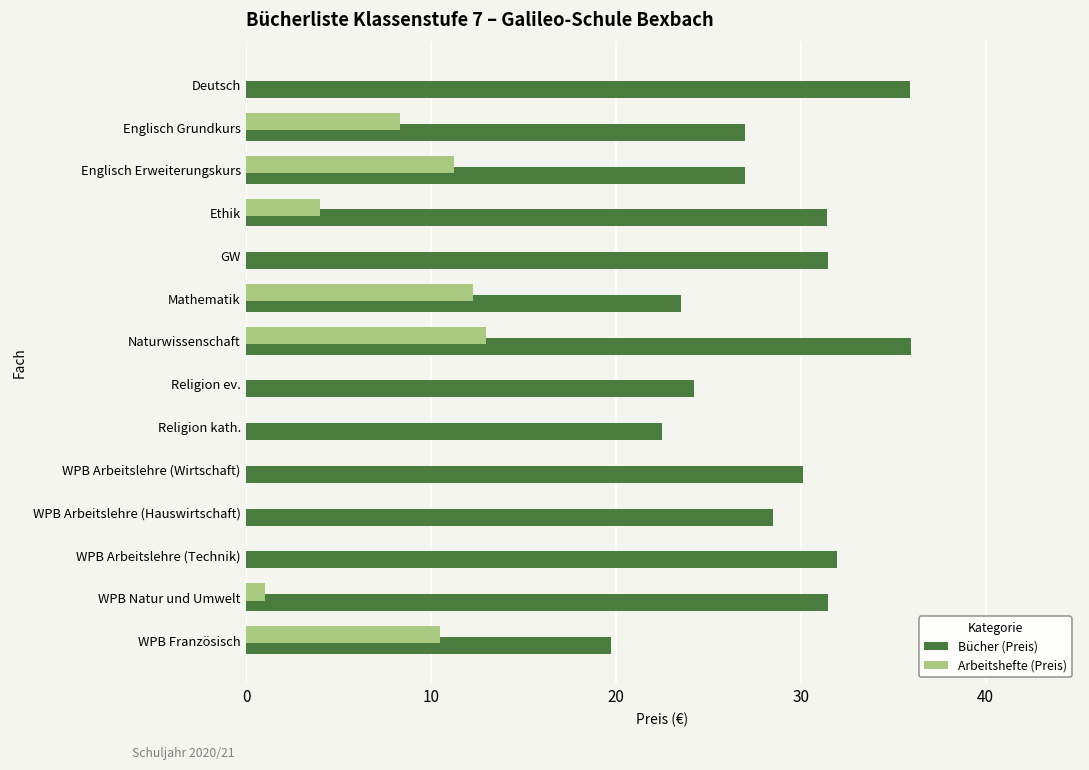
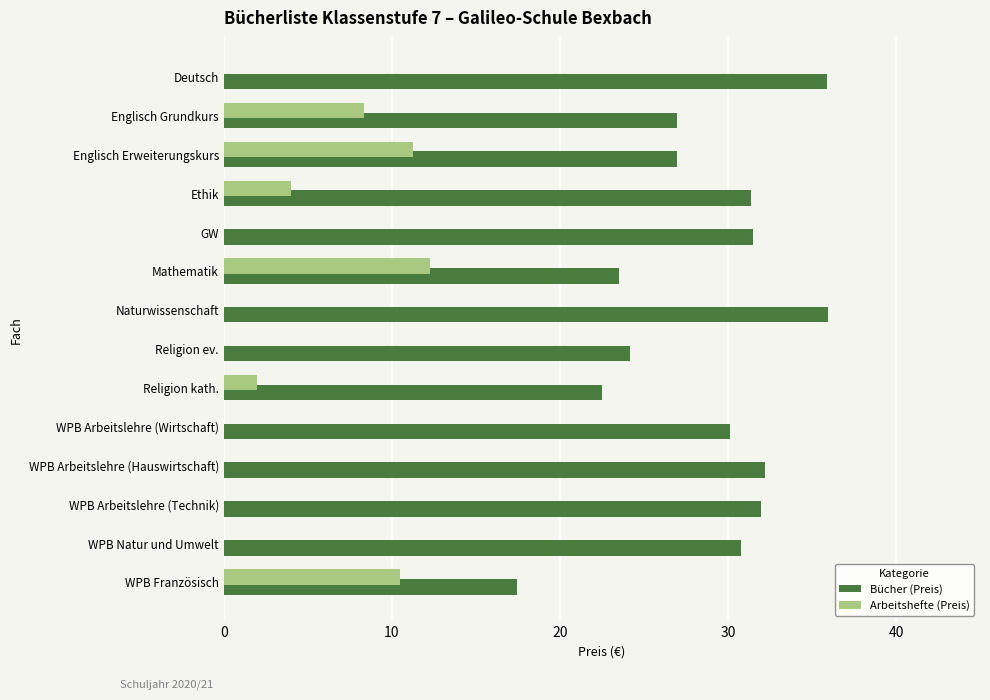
  {
    "Bücher (Preis)": {
      "Deutsch": 35.9,
      "Englisch Grundkurs": 27.0,
      "Englisch Erweiterungskurs": 27.0,
      "Ethik": 31.4,
      "GW": 31.5,
      "Mathematik": 23.5,
      "Naturwissenschaft": 36.0,
      "Religion ev.": 24.2,
      "Religion kath.": 22.5,
      "WPB Arbeitslehre (Wirtschaft)": 30.1,
-     "WPB Arbeitslehre (Hauswirtschaft)": 28.5,
+     "WPB Arbeitslehre (Hauswirtschaft)": 32.2,
      "WPB Arbeitslehre (Technik)": 32.0,
-     "WPB Natur und Umwelt": 31.5,
-     "WPB Französisch": 19.8
+     "WPB Natur und Umwelt": 30.8,
+     "WPB Französisch": 17.5
    },
    "Arbeitshefte (Preis)": {
      "Deutsch": 0,
      "Englisch Grundkurs": 8.3,
      "Englisch Erweiterungskurs": 11.3,
      "Ethik": 4,
      "GW": 0,
      "Mathematik": 12.3,
-     "Naturwissenschaft": 13,
+     "Naturwissenschaft": 0,
      "Religion ev.": 0,
-     "Religion kath.": 0,
+     "Religion kath.": 2,
      "WPB Arbeitslehre (Wirtschaft)": 0,
      "WPB Arbeitslehre (Hauswirtschaft)": 0,
      "WPB Arbeitslehre (Technik)": 0,
-     "WPB Natur und Umwelt": 1,
+     "WPB Natur und Umwelt": 0,
      "WPB Französisch": 10.5
    }
  }
